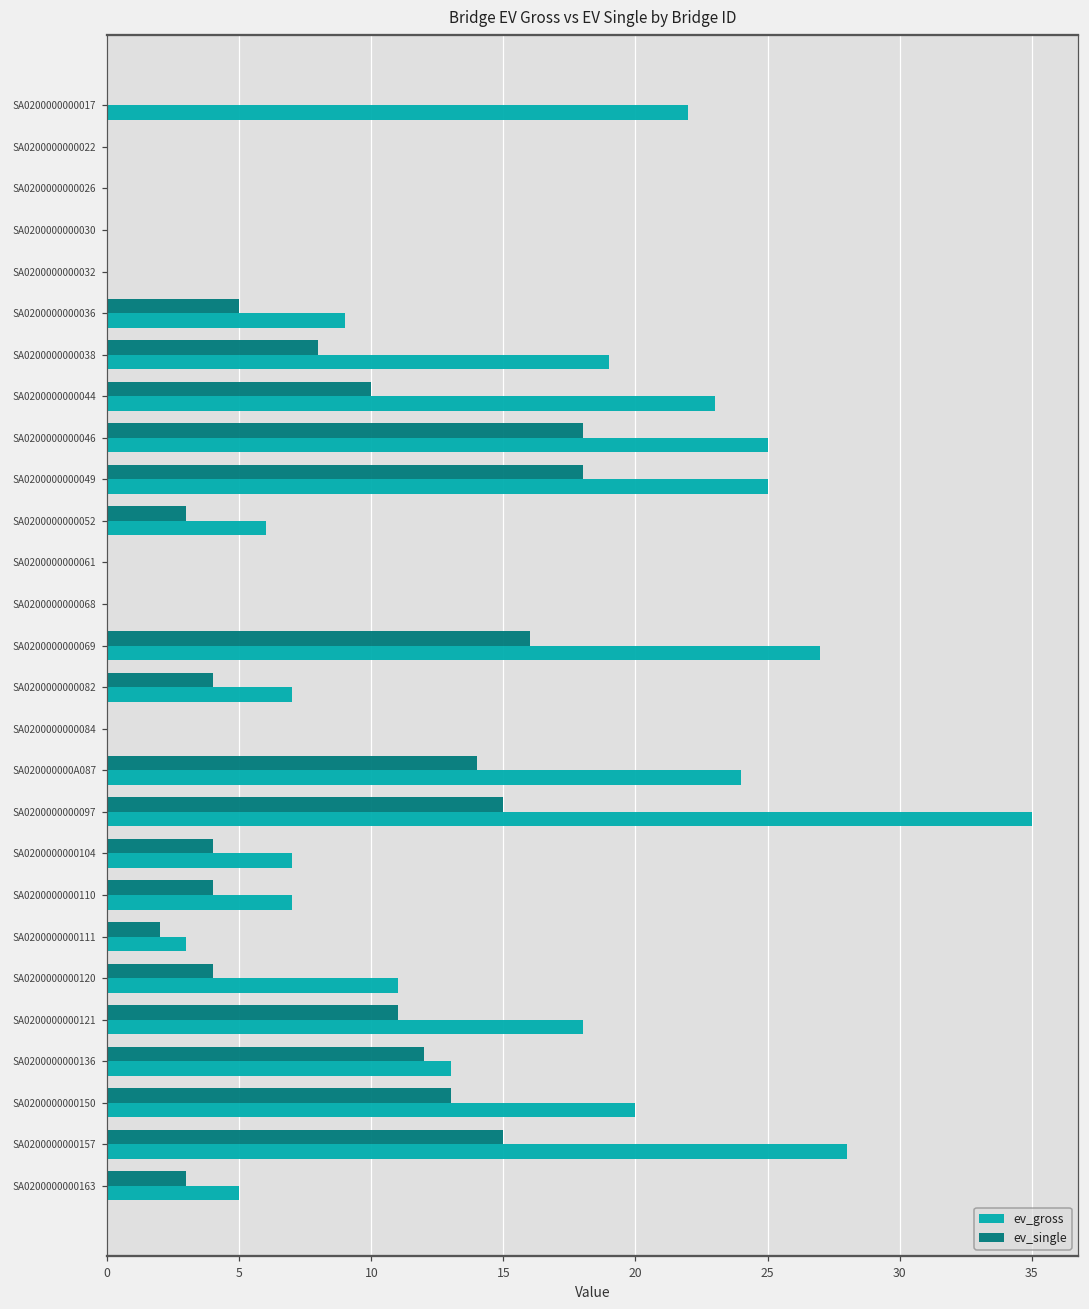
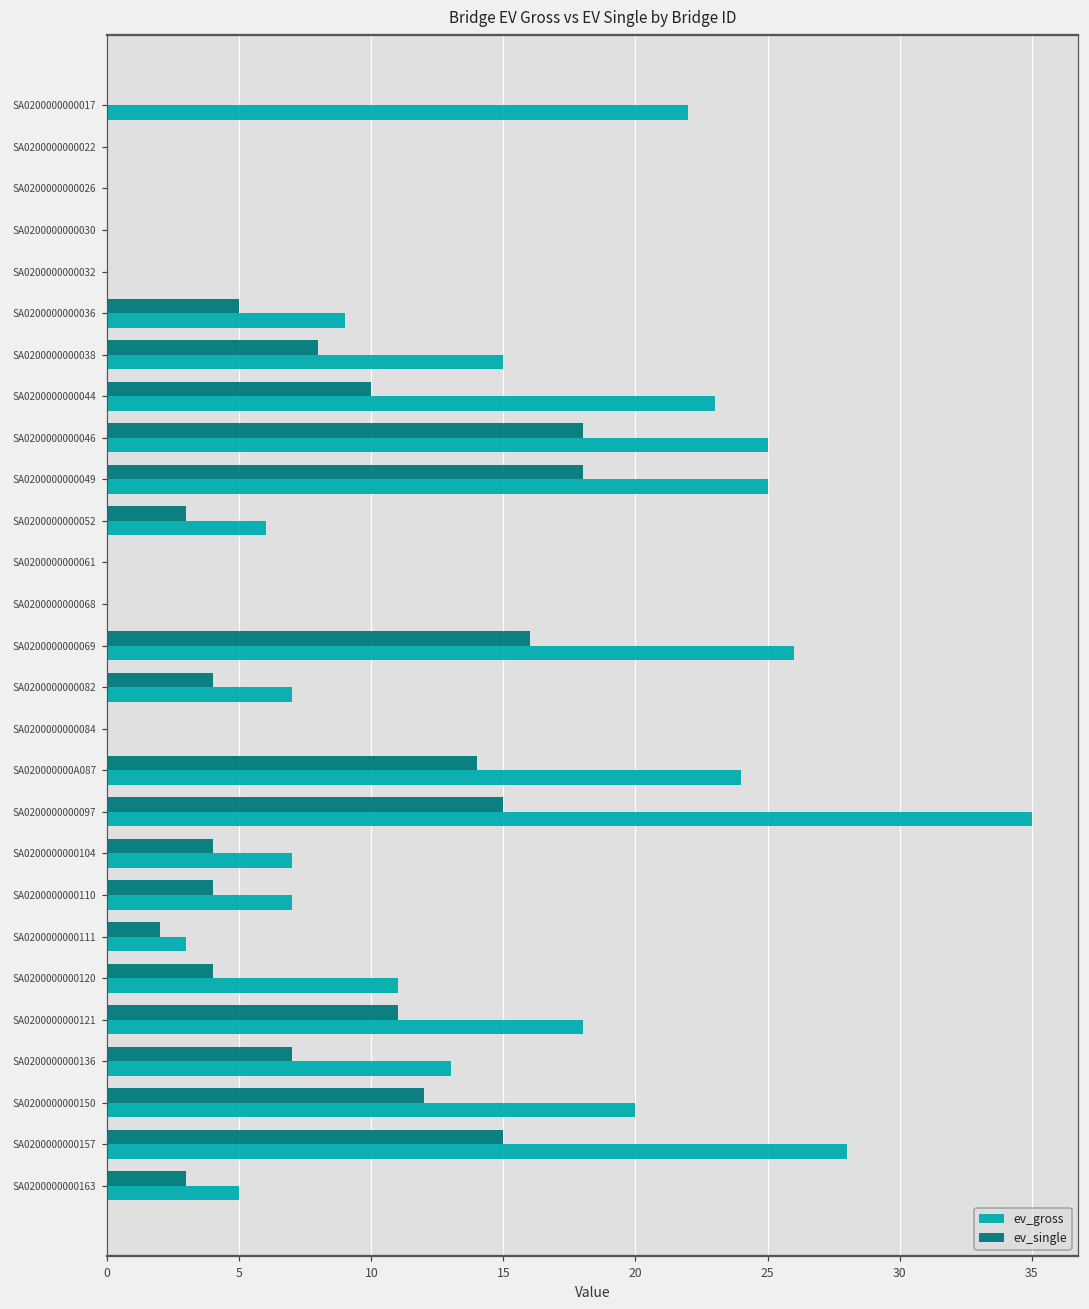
  {
    "ev_gross": {
      "SA0200000000017": 22,
      "SA0200000000022": 0,
      "SA0200000000026": 0,
      "SA0200000000030": 0,
      "SA0200000000032": 0,
      "SA0200000000036": 9,
-     "SA0200000000038": 19,
+     "SA0200000000038": 15,
      "SA0200000000044": 23,
      "SA0200000000046": 25,
      "SA0200000000049": 25,
      "SA0200000000052": 6,
      "SA0200000000061": 0,
      "SA0200000000068": 0,
-     "SA0200000000069": 27,
+     "SA0200000000069": 26,
      "SA0200000000082": 7,
      "SA0200000000084": 0,
      "SA020000000A087": 24,
      "SA0200000000097": 35,
      "SA0200000000104": 7,
      "SA0200000000110": 7,
      "SA0200000000111": 3,
      "SA0200000000120": 11,
      "SA0200000000121": 18,
      "SA0200000000136": 13,
      "SA0200000000150": 20,
      "SA0200000000157": 28,
      "SA0200000000163": 5
    },
    "ev_single": {
      "SA0200000000017": 0,
      "SA0200000000022": 0,
      "SA0200000000026": 0,
      "SA0200000000030": 0,
      "SA0200000000032": 0,
      "SA0200000000036": 5,
      "SA0200000000038": 8,
      "SA0200000000044": 10,
      "SA0200000000046": 18,
      "SA0200000000049": 18,
      "SA0200000000052": 3,
      "SA0200000000061": 0,
      "SA0200000000068": 0,
      "SA0200000000069": 16,
      "SA0200000000082": 4,
      "SA0200000000084": 0,
      "SA020000000A087": 14,
      "SA0200000000097": 15,
      "SA0200000000104": 4,
      "SA0200000000110": 4,
      "SA0200000000111": 2,
      "SA0200000000120": 4,
      "SA0200000000121": 11,
-     "SA0200000000136": 12,
-     "SA0200000000150": 13,
+     "SA0200000000136": 7,
+     "SA0200000000150": 12,
      "SA0200000000157": 15,
      "SA0200000000163": 3
    }
  }
